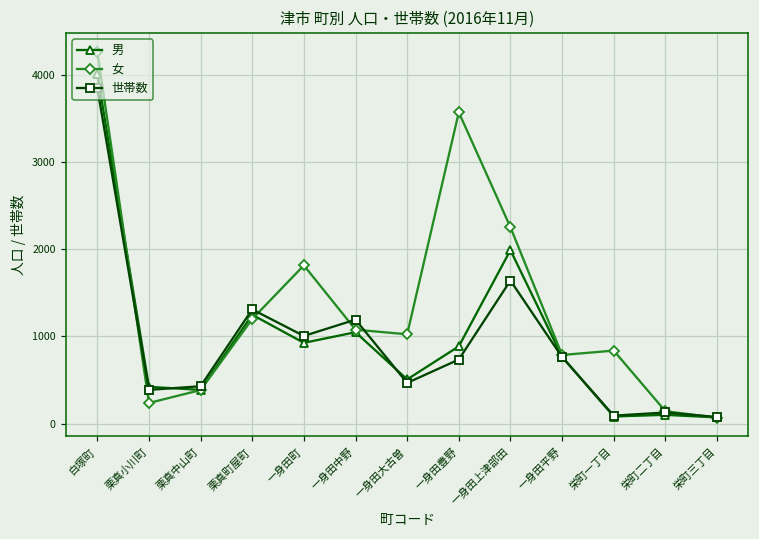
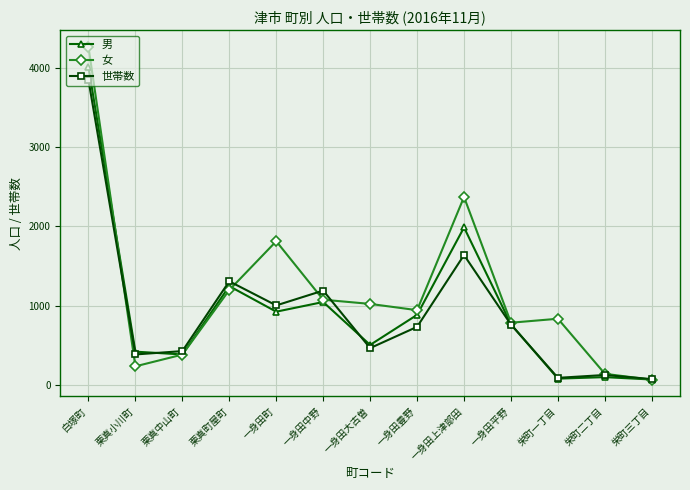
  {
    "女": {
      "栗真小川町": 200,
      "栗真町屋町": 1200,
      "一身田町": 1800,
      "一身田大古曽": 1000,
-     "一身田豊野": 3600,
-     "一身田上津部田": 2300,
+     "一身田豊野": 900,
+     "一身田上津部田": 2400,
      "栄町一丁目": 800
    }
  }
